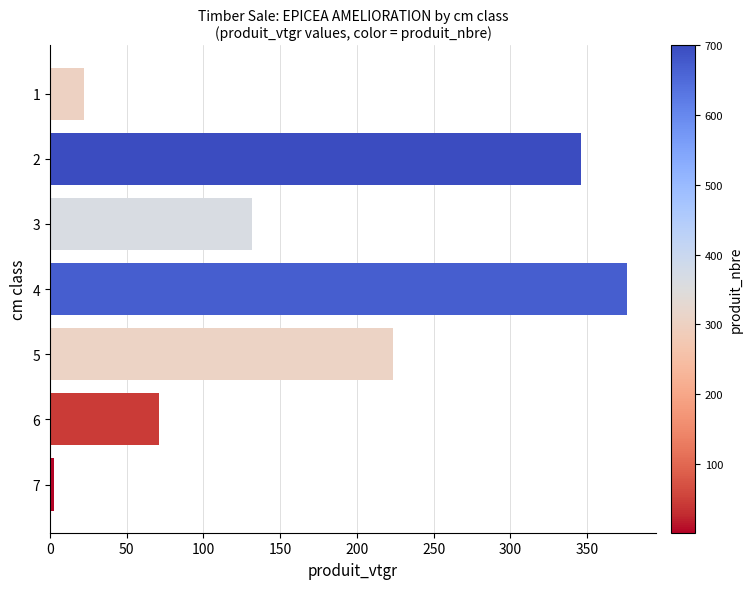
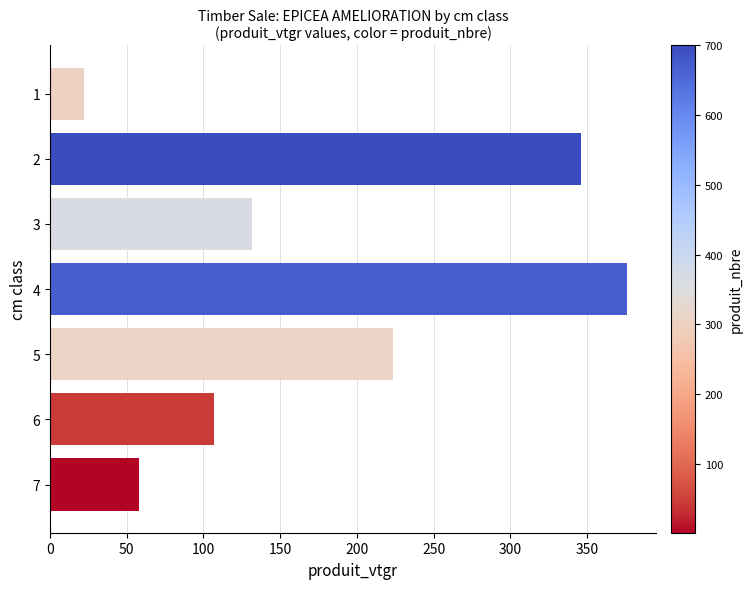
  {
    "1": 22,
    "2": 346,
    "3": 131,
    "4": 376,
    "5": 224,
-   "6": 71,
-   "7": 2
+   "6": 107,
+   "7": 58
  }
